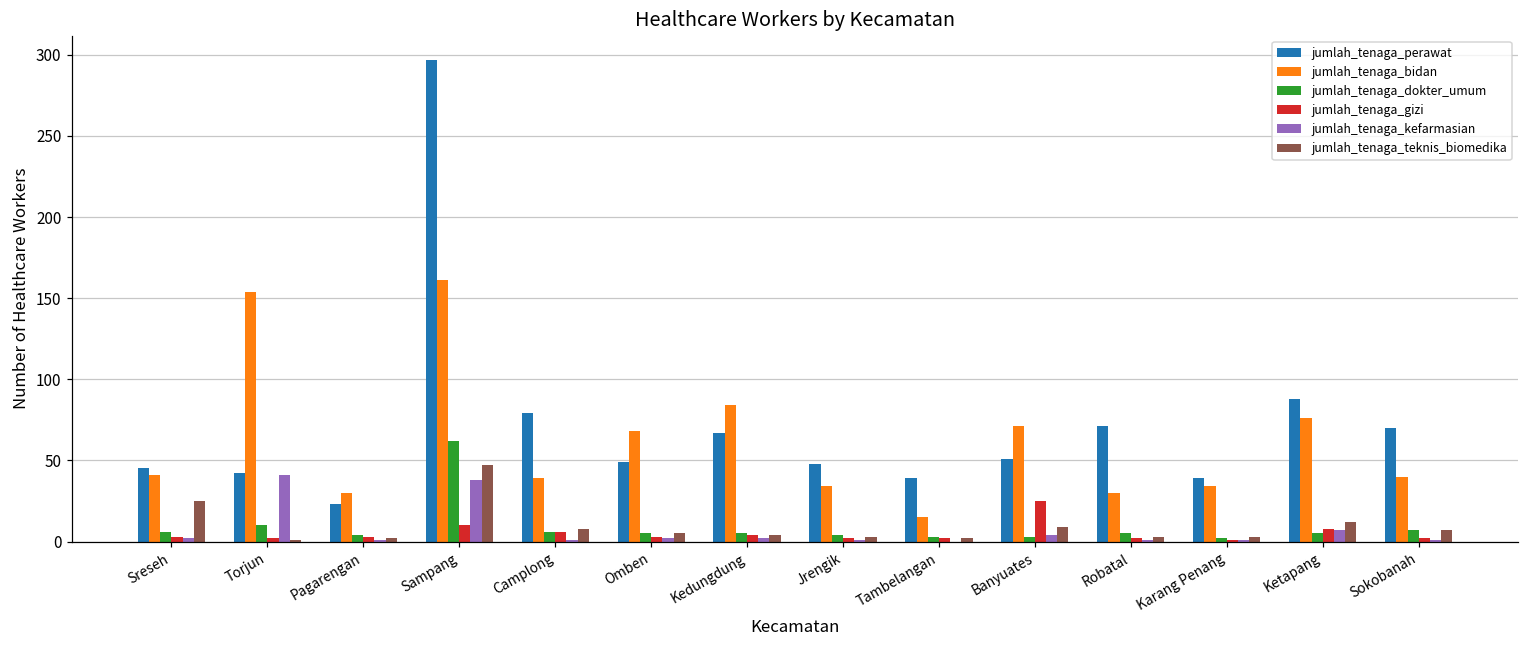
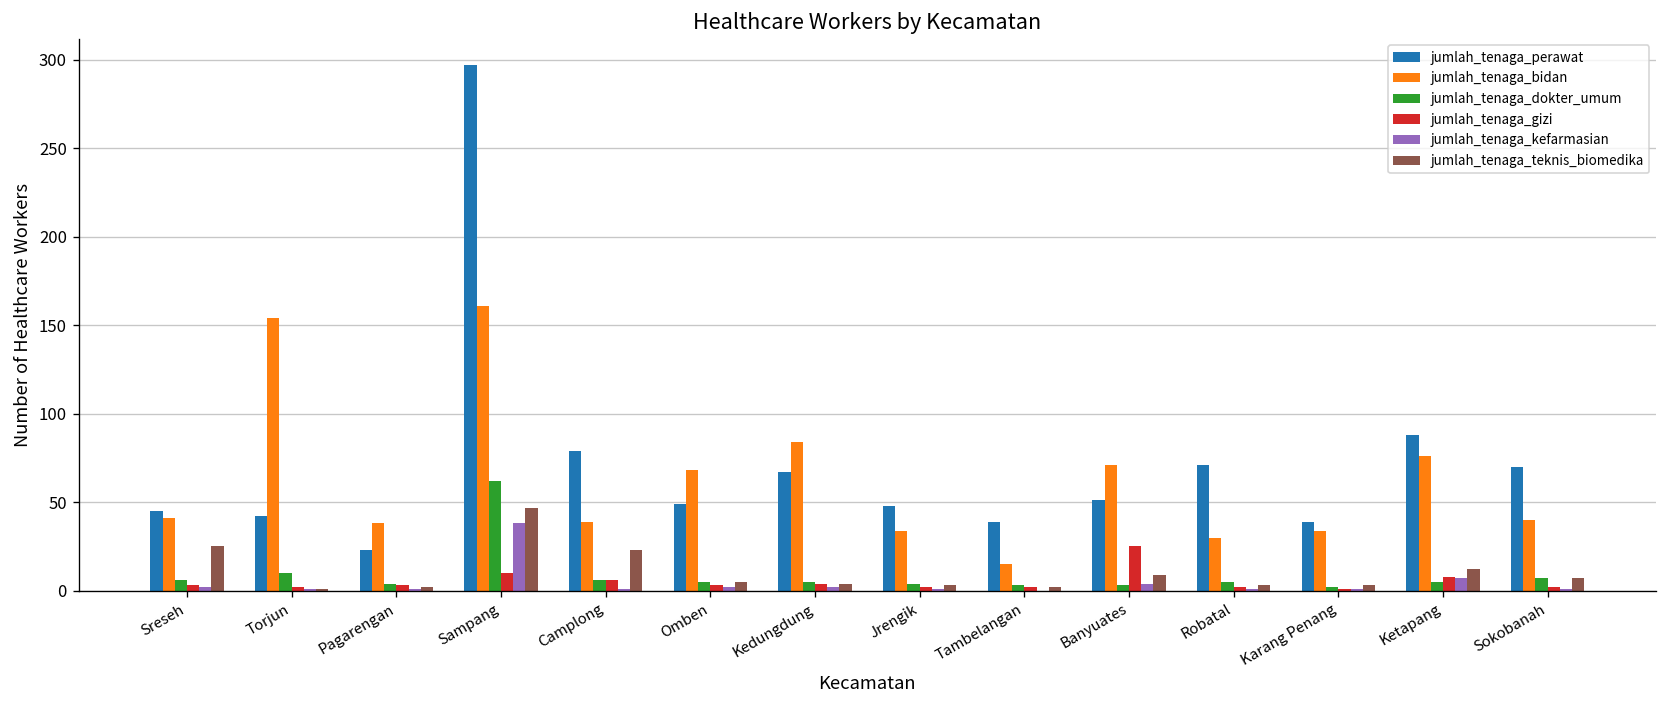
  {
    "jumlah_tenaga_perawat": {
      "Sreseh": 45,
      "Torjun": 42,
      "Pagarengan": 23,
      "Sampang": 297,
      "Camplong": 79,
      "Omben": 49,
      "Kedungdung": 67,
      "Jrengik": 48,
      "Tambelangan": 39,
      "Banyuates": 51,
      "Robatal": 71,
      "Karang Penang": 39,
      "Ketapang": 88,
      "Sokobanah": 70
    },
    "jumlah_tenaga_bidan": {
      "Sreseh": 41,
      "Torjun": 154,
-     "Pagarengan": 30,
+     "Pagarengan": 38,
      "Sampang": 161,
      "Camplong": 39,
      "Omben": 68,
      "Kedungdung": 84,
      "Jrengik": 34,
      "Tambelangan": 15,
      "Banyuates": 71,
      "Robatal": 30,
      "Karang Penang": 34,
      "Ketapang": 76,
      "Sokobanah": 40
    },
    "jumlah_tenaga_dokter_umum": {
      "Sreseh": 6,
      "Torjun": 10,
      "Pagarengan": 4,
      "Sampang": 62,
      "Camplong": 6,
      "Omben": 5,
      "Kedungdung": 5,
      "Jrengik": 4,
      "Tambelangan": 3,
      "Banyuates": 3,
      "Robatal": 5,
      "Karang Penang": 2,
      "Ketapang": 5,
      "Sokobanah": 7
    },
    "jumlah_tenaga_gizi": {
      "Sreseh": 3,
      "Torjun": 2,
      "Pagarengan": 3,
      "Sampang": 10,
      "Camplong": 6,
      "Omben": 3,
      "Kedungdung": 4,
      "Jrengik": 2,
      "Tambelangan": 2,
      "Banyuates": 25,
      "Robatal": 2,
      "Ketapang": 8,
      "Sokobanah": 2
    },
    "jumlah_tenaga_kefarmasian": {
      "Sreseh": 2,
-     "Torjun": 41,
+     "Torjun": 1,
      "Sampang": 38,
      "Omben": 2,
      "Kedungdung": 2,
      "Tambelangan": 0,
      "Banyuates": 4,
      "Ketapang": 7
    },
    "jumlah_tenaga_teknis_biomedika": {
      "Sreseh": 25,
      "Pagarengan": 2,
      "Sampang": 47,
-     "Camplong": 8,
+     "Camplong": 23,
      "Omben": 5,
      "Kedungdung": 4,
      "Jrengik": 3,
      "Tambelangan": 2,
      "Banyuates": 9,
      "Robatal": 3,
      "Karang Penang": 3,
      "Ketapang": 12,
      "Sokobanah": 7
    }
  }
